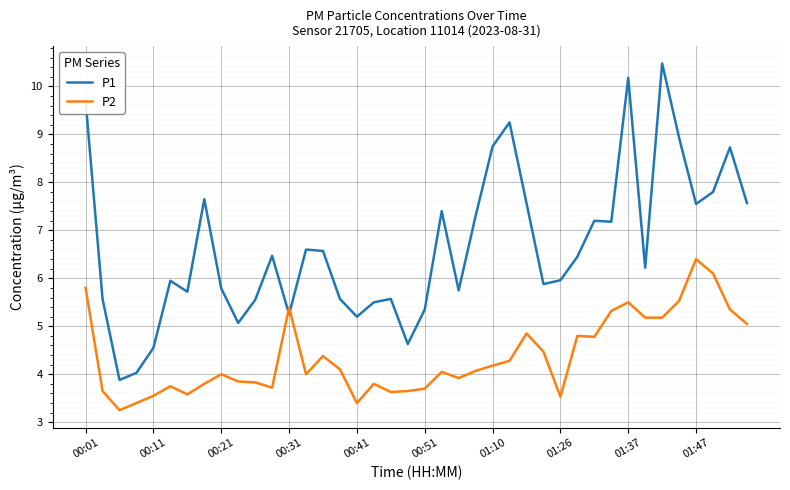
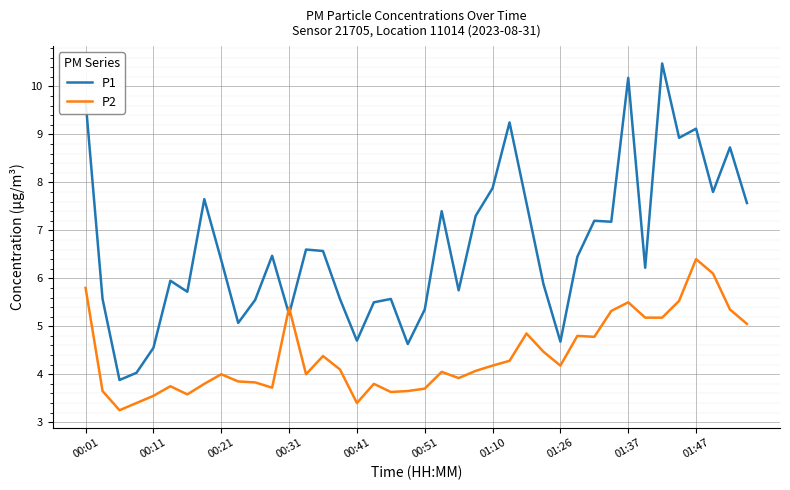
  {
    "P1": {
      "00:11": 4.6,
-     "00:21": 5.8,
+     "00:21": 6.4,
      "00:31": 5.3,
-     "00:41": 5.2,
+     "00:41": 4.7,
      "00:51": 5.4,
-     "01:10": 8.8,
-     "01:26": 6.0,
+     "01:10": 7.9,
+     "01:26": 4.7,
      "01:37": 10.2,
-     "01:47": 7.6
+     "01:47": 9.1
    },
    "P2": {
      "00:01": 5.8,
      "00:11": 3.6,
      "00:21": 4.0,
      "00:31": 5.4,
      "00:41": 3.4,
      "00:51": 3.7,
      "01:10": 4.2,
-     "01:26": 3.5,
+     "01:26": 4.2,
      "01:37": 5.5,
      "01:47": 6.4
    }
  }
